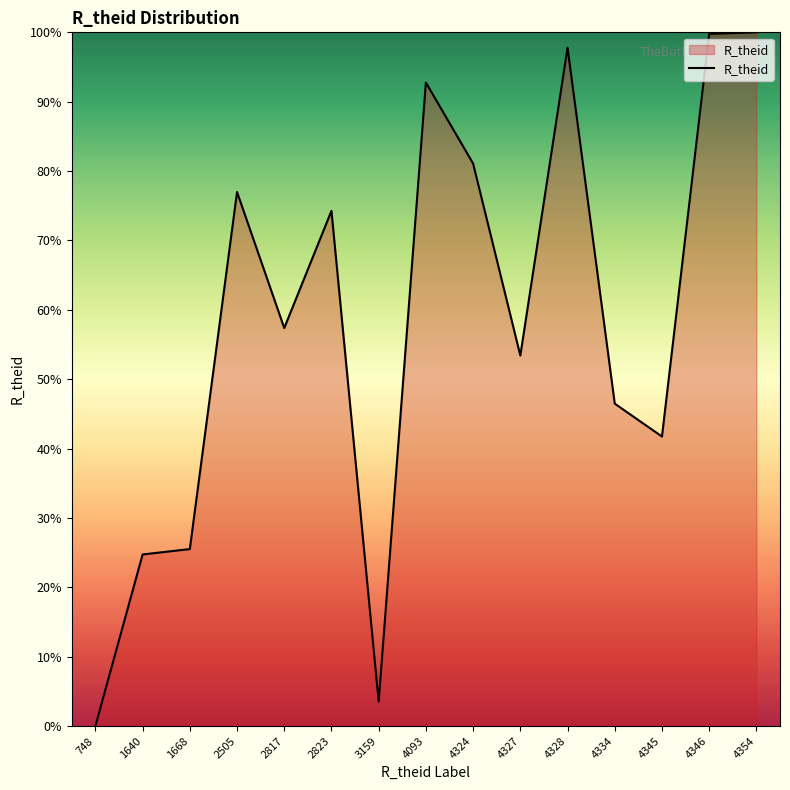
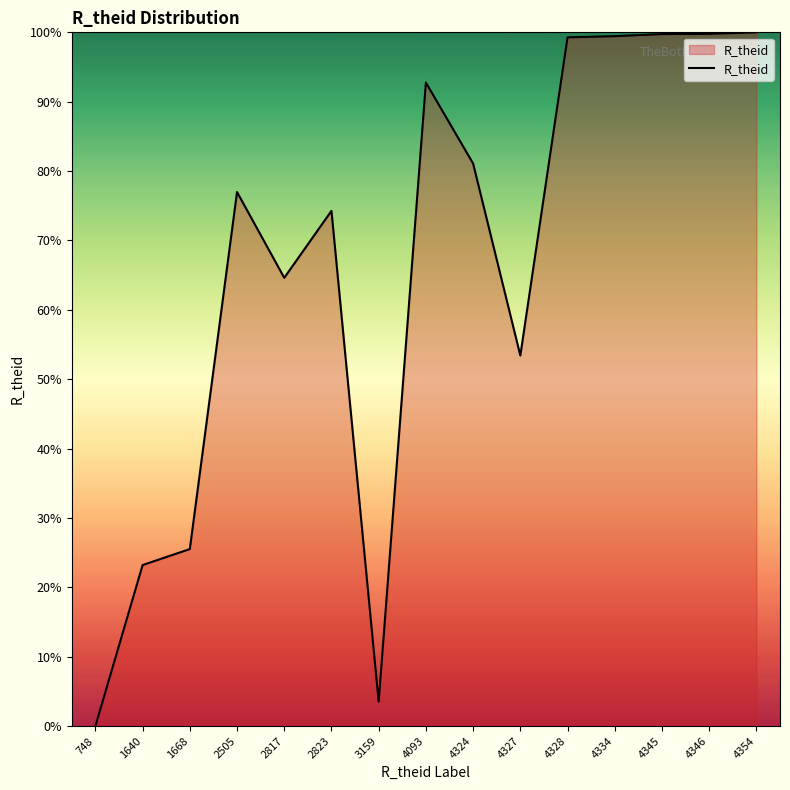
  {
    "748": "0%",
-   "1640": "25%",
+   "1640": "23%",
    "1668": "26%",
    "2505": "77%",
-   "2817": "57%",
+   "2817": "65%",
    "2823": "74%",
    "3159": "4%",
    "4093": "93%",
    "4324": "81%",
    "4327": "53%",
-   "4328": "98%",
-   "4334": "46%",
-   "4345": "42%",
+   "4328": "99%",
+   "4334": "99%",
+   "4345": "100%",
    "4346": "100%",
    "4354": "100%"
  }
